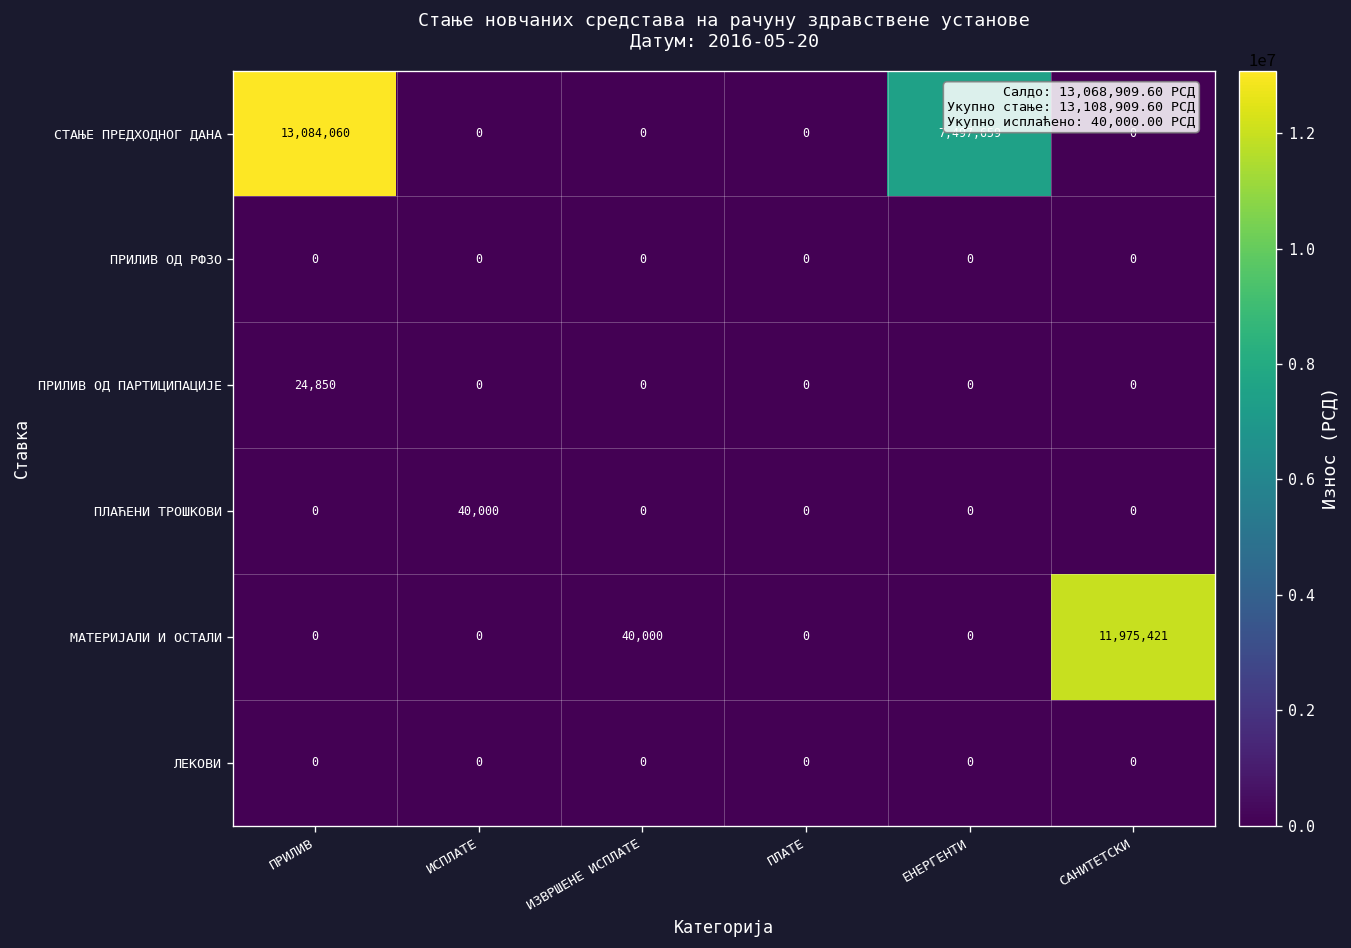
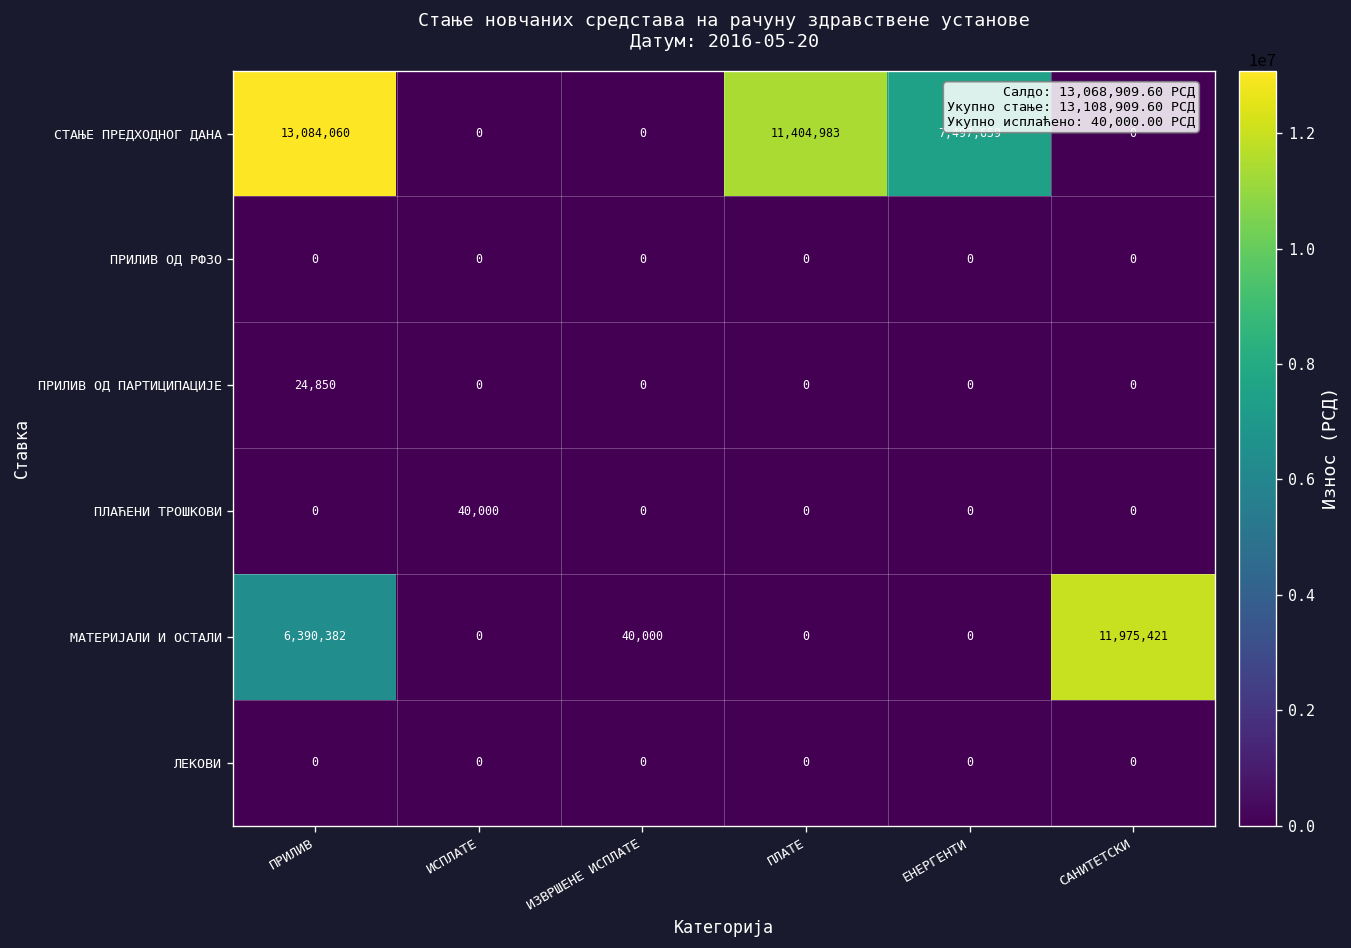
  {
    "СТАЊЕ ПРЕДХОДНОГ ДАНА": {
      "ПРИЛИВ": "13,084,060",
      "ИСПЛАТЕ": "0",
      "ИЗВРШЕНЕ ИСПЛАТЕ": "0",
-     "ПЛАТЕ": "0"
+     "ПЛАТЕ": "11,404,983"
    },
    "ПРИЛИВ ОД РФЗО": {
      "ПРИЛИВ": "0",
      "ИСПЛАТЕ": "0",
      "ИЗВРШЕНЕ ИСПЛАТЕ": "0",
      "ПЛАТЕ": "0",
      "ЕНЕРГЕНТИ": "0",
      "САНИТЕТСКИ": "0"
    },
    "ПРИЛИВ ОД ПАРТИЦИПАЦИЈЕ": {
      "ПРИЛИВ": "24,850",
      "ИСПЛАТЕ": "0",
      "ИЗВРШЕНЕ ИСПЛАТЕ": "0",
      "ПЛАТЕ": "0",
      "ЕНЕРГЕНТИ": "0",
      "САНИТЕТСКИ": "0"
    },
    "ПЛАЋЕНИ ТРОШКОВИ": {
      "ПРИЛИВ": "0",
      "ИСПЛАТЕ": "40,000",
      "ИЗВРШЕНЕ ИСПЛАТЕ": "0",
      "ПЛАТЕ": "0",
      "ЕНЕРГЕНТИ": "0",
      "САНИТЕТСКИ": "0"
    },
    "МАТЕРИЈАЛИ И ОСТАЛИ": {
-     "ПРИЛИВ": "0",
+     "ПРИЛИВ": "6,390,382",
      "ИСПЛАТЕ": "0",
      "ИЗВРШЕНЕ ИСПЛАТЕ": "40,000",
      "ПЛАТЕ": "0",
      "ЕНЕРГЕНТИ": "0",
      "САНИТЕТСКИ": "11,975,421"
    },
    "ЛЕКОВИ": {
      "ПРИЛИВ": "0",
      "ИСПЛАТЕ": "0",
      "ИЗВРШЕНЕ ИСПЛАТЕ": "0",
      "ПЛАТЕ": "0",
      "ЕНЕРГЕНТИ": "0",
      "САНИТЕТСКИ": "0"
    }
  }
